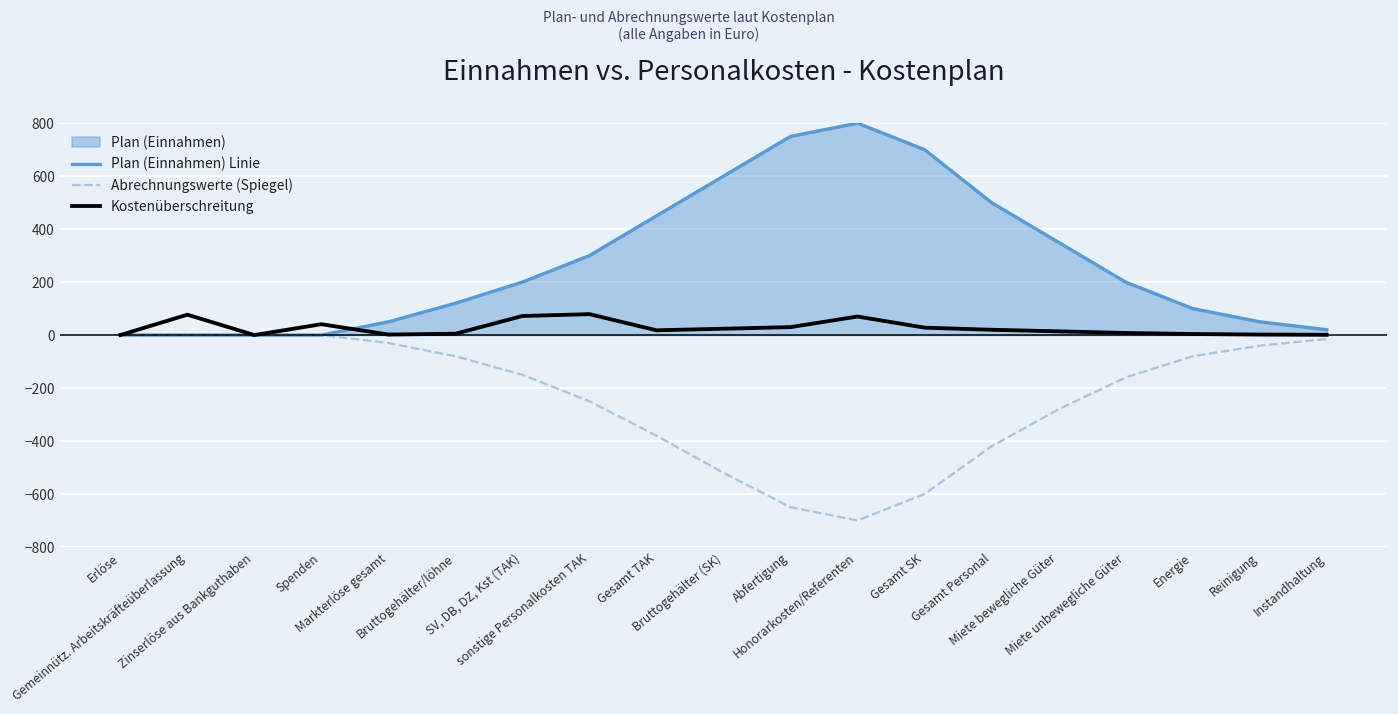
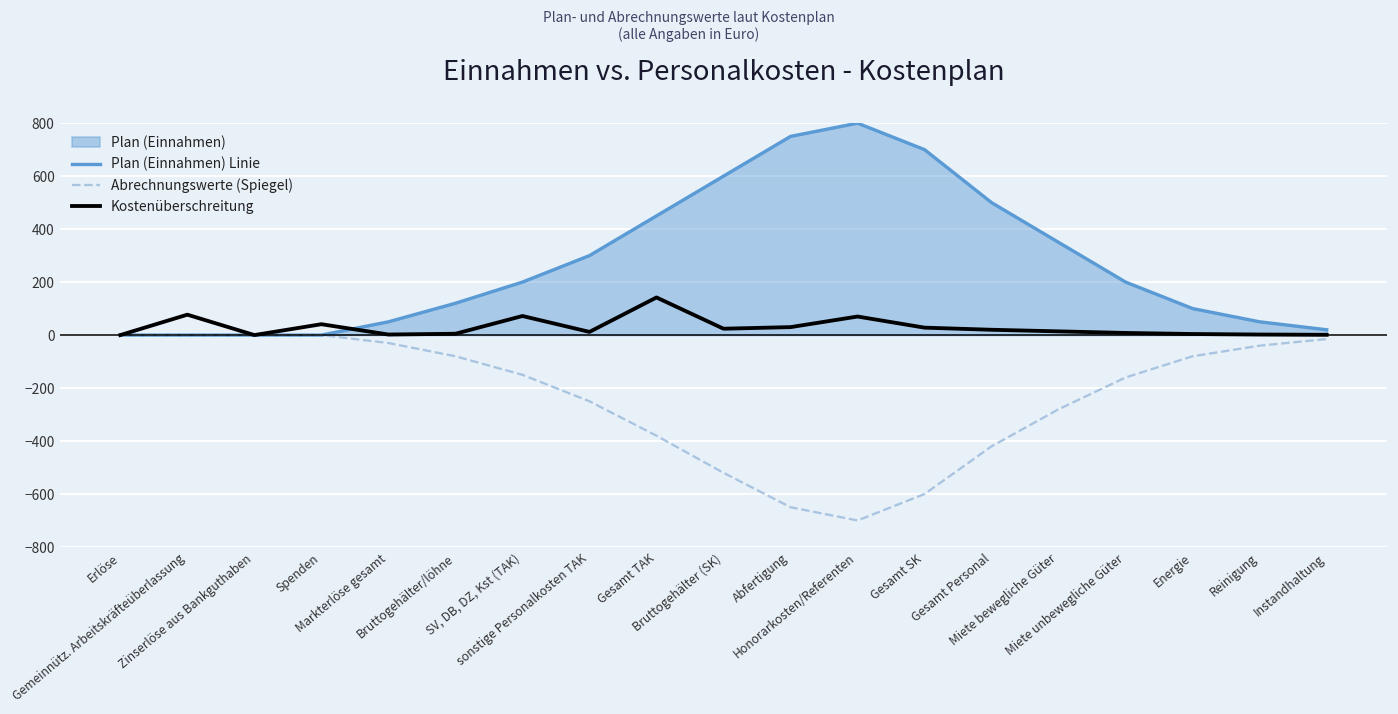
  {
    "Kostenüberschreitung": {
      "Gemeinnütz. Arbeitskräfteüberlassung": 80,
      "Spenden": 40,
      "Markterlöse gesamt": 0,
      "Bruttogehälter/löhne": 10,
      "SV, DB, DZ, Kst (TAK)": 70,
-     "sonstige Personalkosten TAK": 80,
-     "Gesamt TAK": 20,
+     "sonstige Personalkosten TAK": 10,
+     "Gesamt TAK": 140,
      "Bruttogehälter (SK)": 20,
      "Abfertigung": 30,
      "Honorarkosten/Referenten": 70,
      "Gesamt SK": 30,
      "Gesamt Personal": 20,
      "Miete bewegliche Güter": 10,
      "Miete unbewegliche Güter": 10,
      "Energie": 0,
      "Reinigung": 0,
      "Instandhaltung": 0
    }
  }
